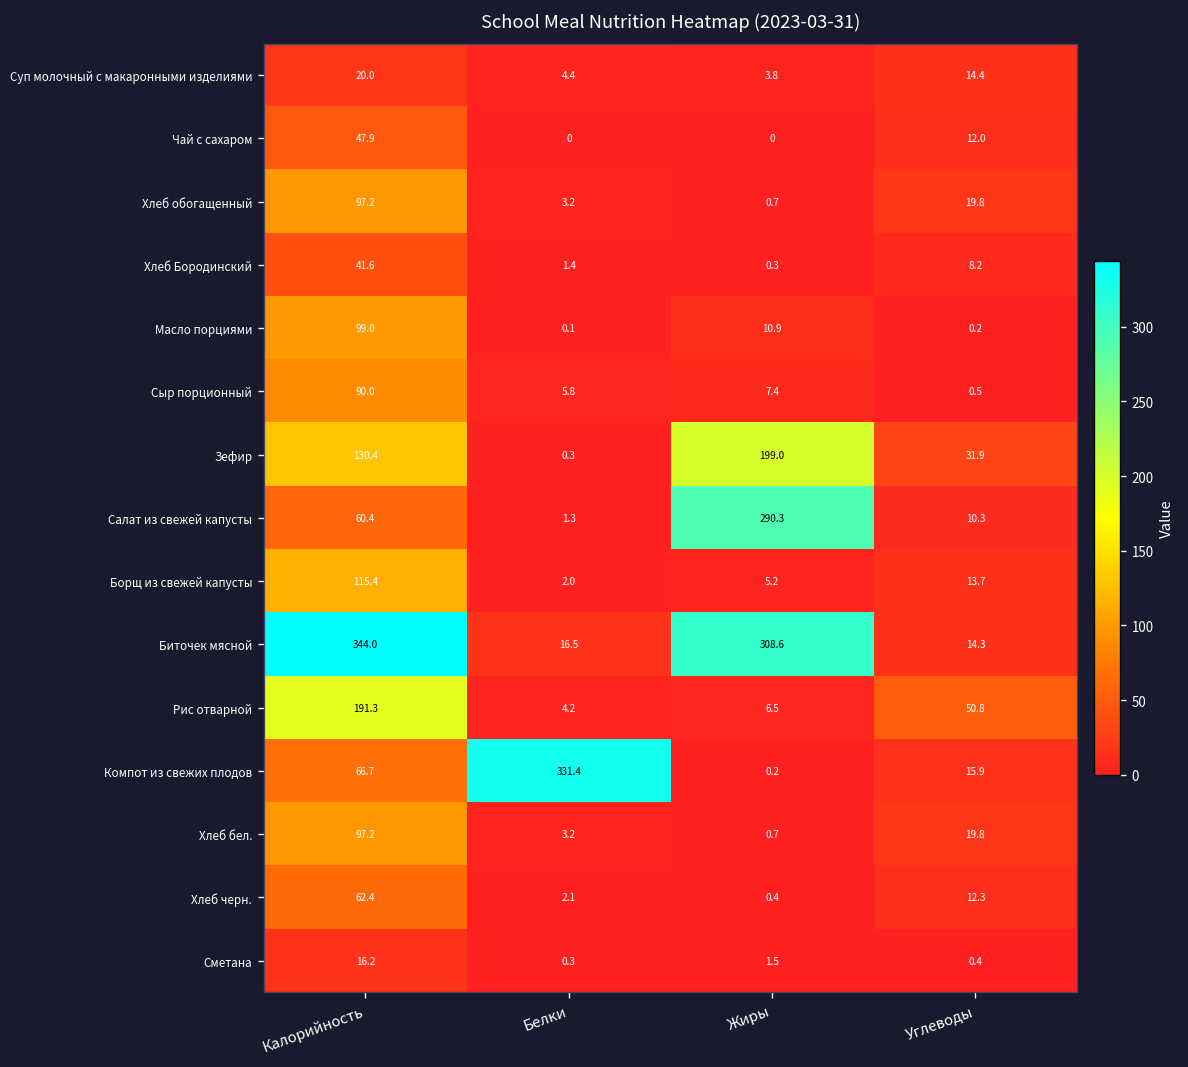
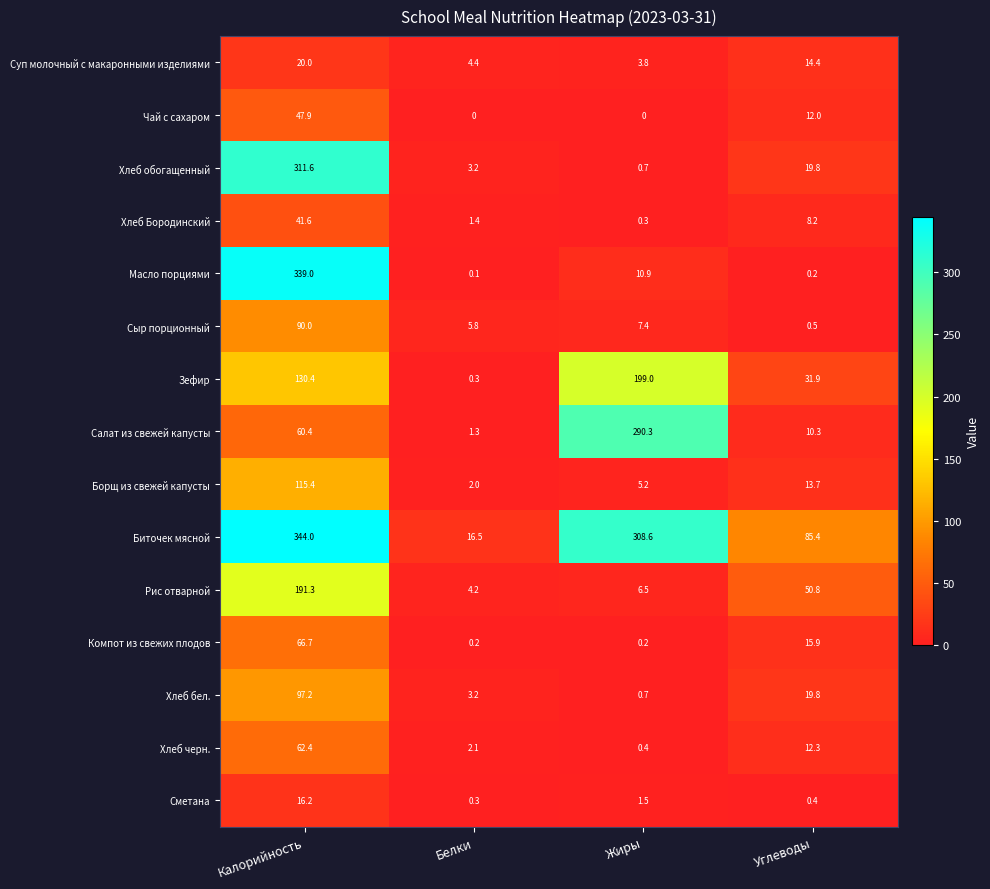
  {
    "Суп молочный с макаронными изделиями": {
      "Калорийность": 20.0,
      "Белки": 4.4,
      "Жиры": 3.8,
      "Углеводы": 14.4
    },
    "Чай с сахаром": {
      "Калорийность": 47.9,
      "Белки": 0,
      "Жиры": 0,
      "Углеводы": 12.0
    },
    "Хлеб обогащенный": {
-     "Калорийность": 97.2,
+     "Калорийность": 311.6,
      "Белки": 3.2,
      "Жиры": 0.7,
      "Углеводы": 19.8
    },
    "Хлеб Бородинский": {
      "Калорийность": 41.6,
      "Белки": 1.4,
      "Жиры": 0.3,
      "Углеводы": 8.2
    },
    "Масло порциями": {
-     "Калорийность": 99.0,
+     "Калорийность": 339.0,
      "Белки": 0.1,
      "Жиры": 10.9,
      "Углеводы": 0.2
    },
    "Сыр порционный": {
      "Калорийность": 90.0,
      "Белки": 5.8,
      "Жиры": 7.4,
      "Углеводы": 0.5
    },
    "Зефир": {
      "Калорийность": 130.4,
      "Белки": 0.3,
      "Жиры": 199.0,
      "Углеводы": 31.9
    },
    "Салат из свежей капусты": {
      "Калорийность": 60.4,
      "Белки": 1.3,
      "Жиры": 290.3,
      "Углеводы": 10.3
    },
    "Борщ из свежей капусты": {
      "Калорийность": 115.4,
      "Белки": 2.0,
      "Жиры": 5.2,
      "Углеводы": 13.7
    },
    "Биточек мясной": {
      "Калорийность": 344.0,
      "Белки": 16.5,
      "Жиры": 308.6,
-     "Углеводы": 14.3
+     "Углеводы": 85.4
    },
    "Рис отварной": {
      "Калорийность": 191.3,
      "Белки": 4.2,
      "Жиры": 6.5,
      "Углеводы": 50.8
    },
    "Компот из свежих плодов": {
      "Калорийность": 66.7,
-     "Белки": 331.4,
+     "Белки": 0.2,
      "Жиры": 0.2,
      "Углеводы": 15.9
    },
    "Хлеб бел.": {
      "Калорийность": 97.2,
      "Белки": 3.2,
      "Жиры": 0.7,
      "Углеводы": 19.8
    },
    "Хлеб черн.": {
      "Калорийность": 62.4,
      "Белки": 2.1,
      "Жиры": 0.4,
      "Углеводы": 12.3
    },
    "Сметана": {
      "Калорийность": 16.2,
      "Белки": 0.3,
      "Жиры": 1.5,
      "Углеводы": 0.4
    }
  }
